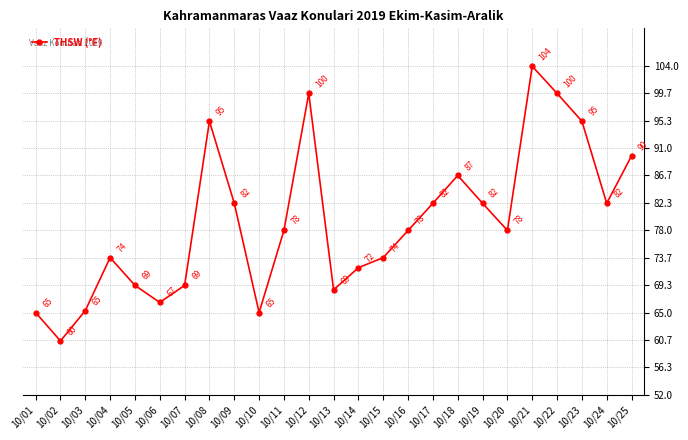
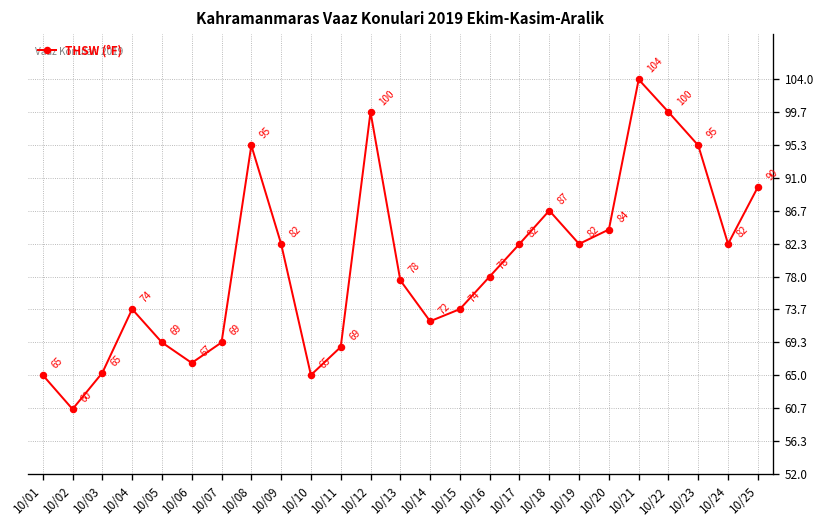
  {
    "10/01": 65,
    "10/02": 60,
    "10/03": 65,
    "10/04": 74,
    "10/05": 69,
    "10/06": 67,
    "10/07": 69,
    "10/08": 95,
    "10/09": 82,
    "10/10": 65,
-   "10/11": 78,
+   "10/11": 69,
    "10/12": 100,
-   "10/13": 69,
+   "10/13": 78,
    "10/14": 72,
    "10/15": 74,
    "10/16": 78,
    "10/17": 82,
    "10/18": 87,
    "10/19": 82,
-   "10/20": 78,
+   "10/20": 84,
    "10/21": 104,
    "10/22": 100,
    "10/23": 95,
    "10/24": 82,
    "10/25": 90
  }
